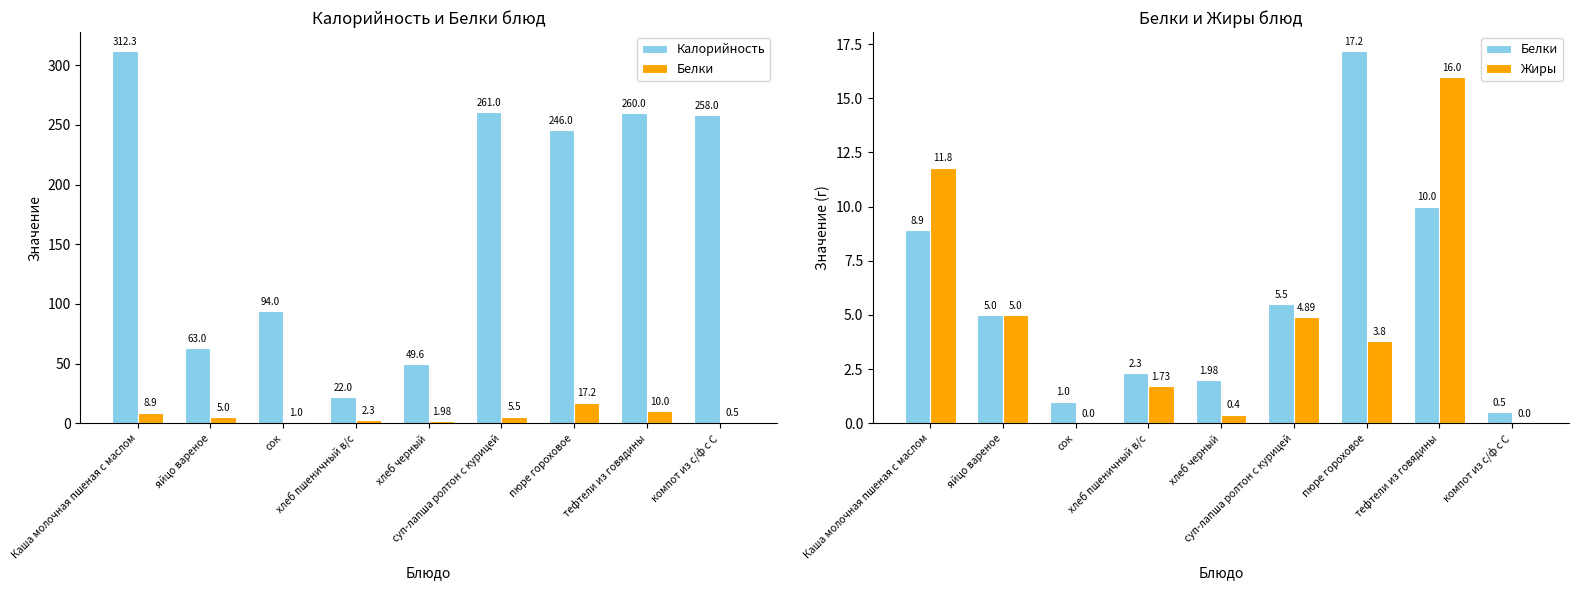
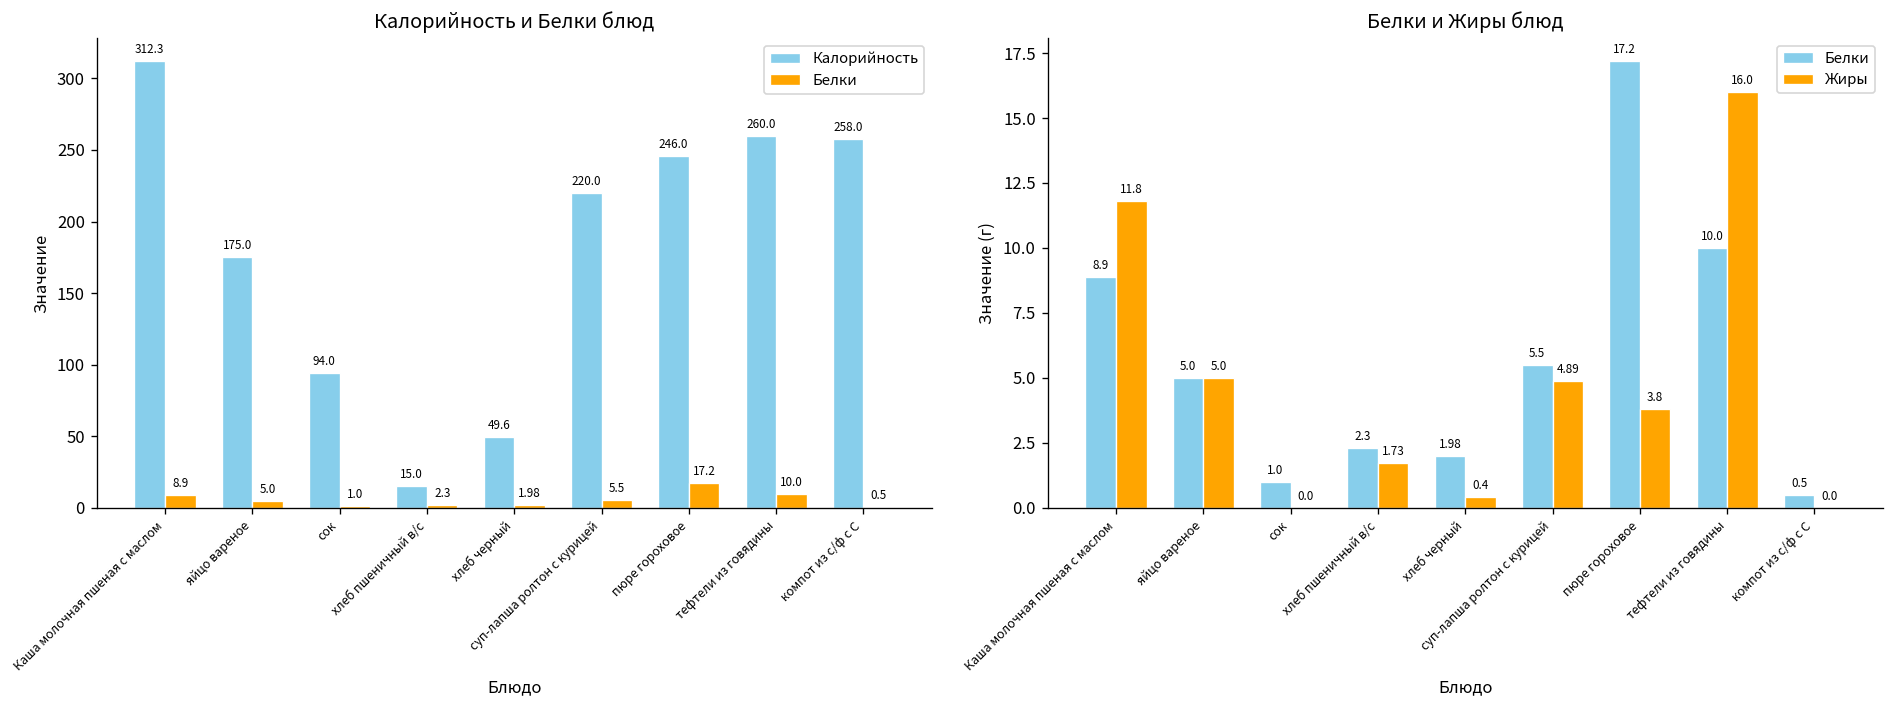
  {
    "Калорийность и Белки блюд": {
      "Калорийность": {
        "Каша молочная пшеная с маслом": 312.3,
-       "яйцо вареное": 63.0,
+       "яйцо вареное": 175.0,
        "сок": 94.0,
-       "хлеб пшеничный в/с": 22.0,
+       "хлеб пшеничный в/с": 15.0,
        "хлеб черный": 49.6,
-       "суп-лапша ролтон с курицей": 261.0,
+       "суп-лапша ролтон с курицей": 220.0,
        "пюре гороховое": 246.0,
        "тефтели из говядины": 260.0,
        "компот из с/ф с С": 258.0
      }
    },
    "Белки и Жиры блюд": {
      "Белки": {
        "Каша молочная пшеная с маслом": 8.9,
        "яйцо вареное": 5.0,
        "сок": 1.0,
        "хлеб пшеничный в/с": 2.3,
        "хлеб черный": 1.98,
        "суп-лапша ролтон с курицей": 5.5,
        "пюре гороховое": 17.2,
        "тефтели из говядины": 10.0,
        "компот из с/ф с С": 0.5
      },
      "Жиры": {
        "Каша молочная пшеная с маслом": 11.8,
        "яйцо вареное": 5.0,
        "сок": 0.0,
        "хлеб пшеничный в/с": 1.73,
        "хлеб черный": 0.4,
        "суп-лапша ролтон с курицей": 4.89,
        "пюре гороховое": 3.8,
        "тефтели из говядины": 16.0,
        "компот из с/ф с С": 0.0
      }
    }
  }
